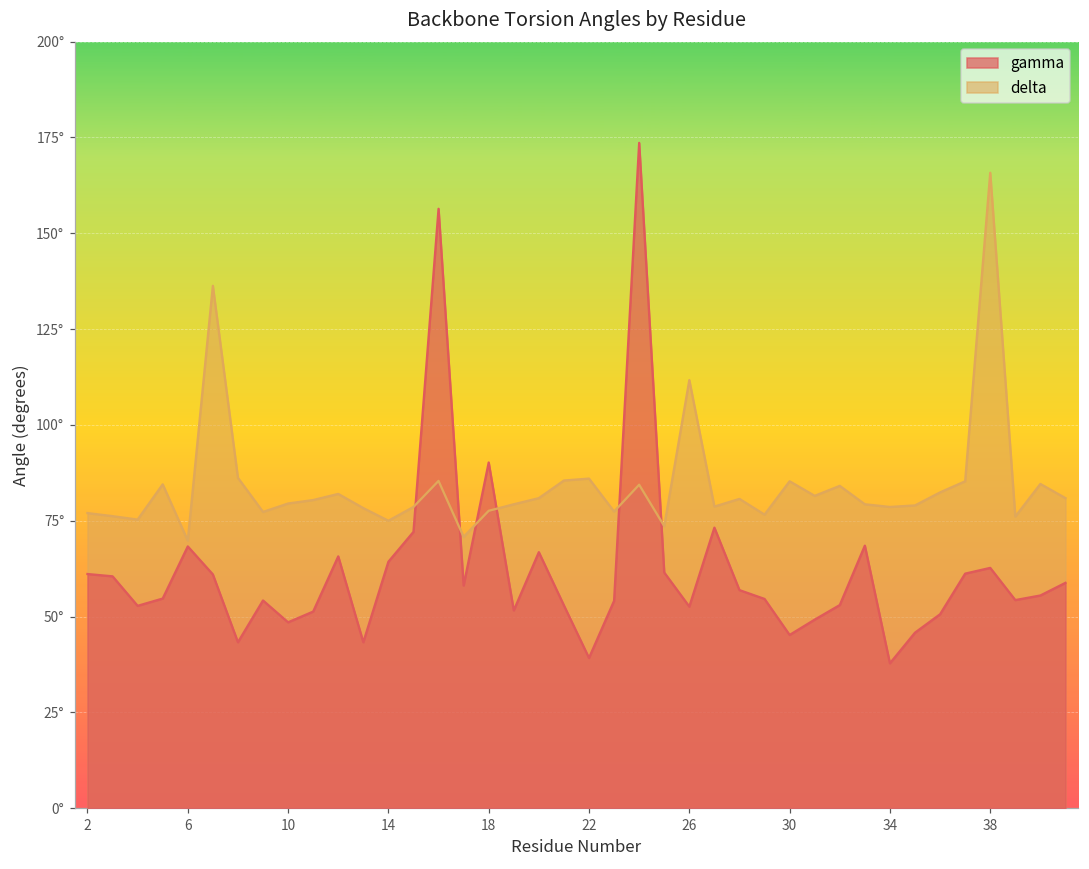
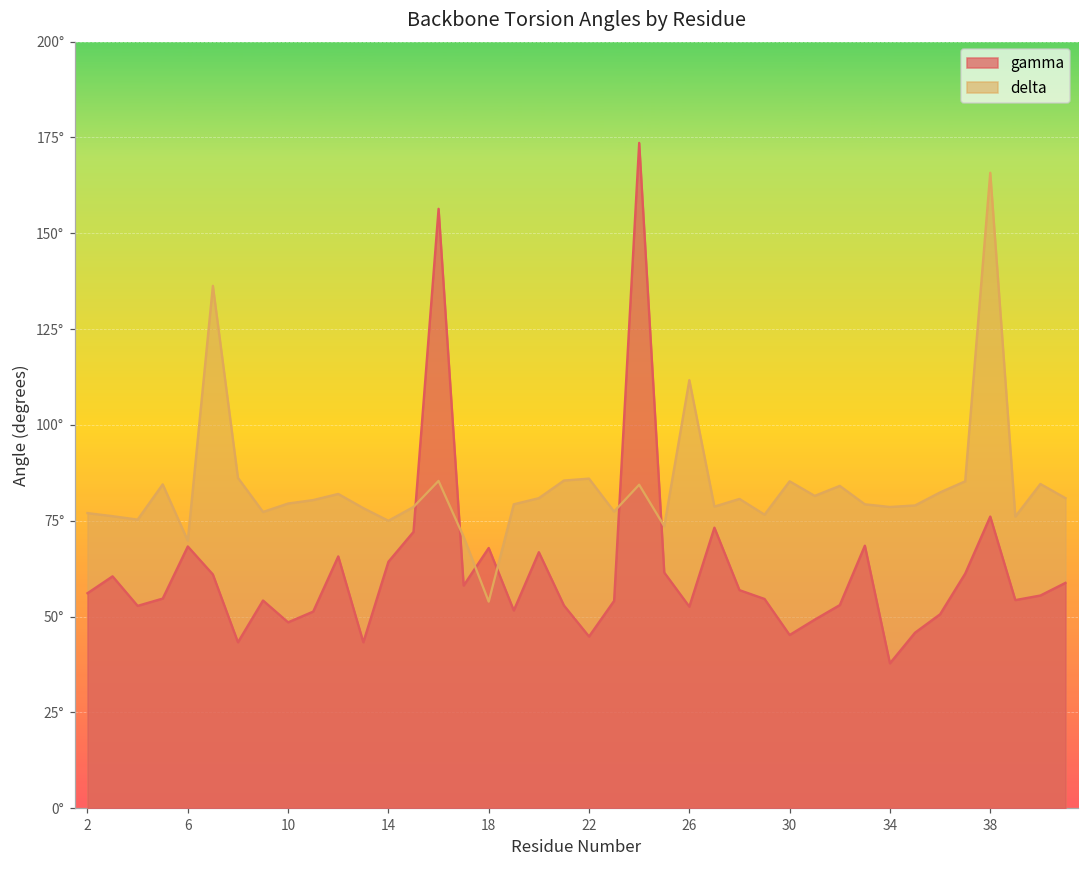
  {
    "gamma": {
-     "2": "61°",
+     "2": "56°",
      "6": "68°",
      "10": "49°",
      "14": "64°",
-     "18": "90°",
-     "22": "39°",
+     "18": "68°",
+     "22": "45°",
      "26": "53°",
      "30": "45°",
      "34": "38°",
-     "38": "63°"
+     "38": "76°"
    },
    "delta": {
      "2": "77°",
      "6": "70°",
      "10": "80°",
      "14": "75°",
-     "18": "78°",
+     "18": "54°",
      "22": "86°",
      "26": "112°",
      "30": "85°",
      "34": "79°",
      "38": "166°"
    }
  }
